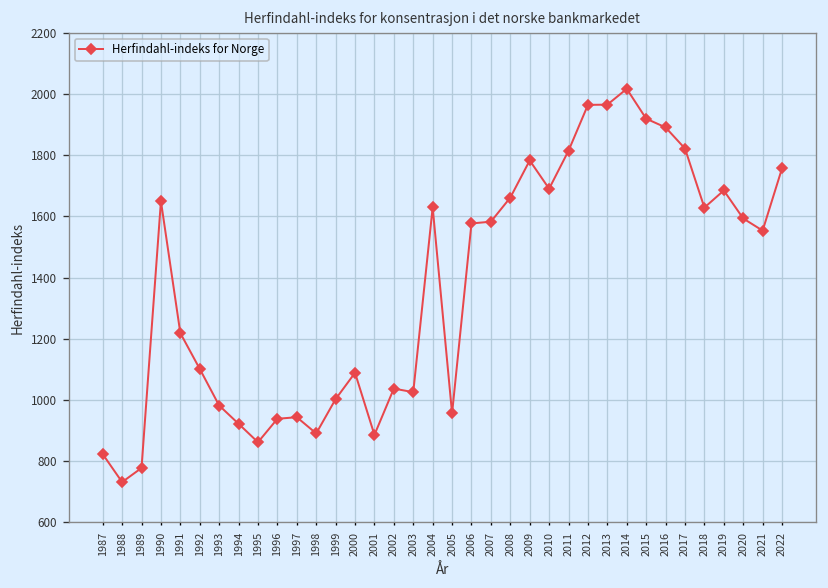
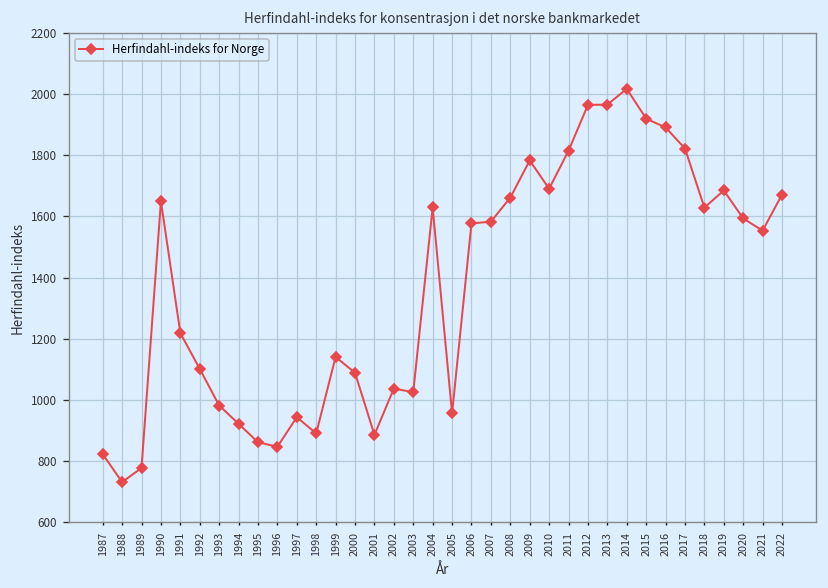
  {
    "1987": 820,
    "1988": 730,
    "1989": 780,
    "1990": 1650,
    "1991": 1220,
    "1992": 1100,
    "1993": 980,
    "1994": 920,
    "1995": 860,
-   "1996": 940,
+   "1996": 850,
    "1997": 940,
    "1998": 890,
-   "1999": 1000,
+   "1999": 1140,
    "2000": 1090,
    "2001": 890,
    "2002": 1040,
    "2003": 1030,
    "2004": 1630,
    "2005": 960,
    "2006": 1580,
    "2007": 1580,
    "2008": 1660,
    "2009": 1780,
    "2010": 1690,
    "2011": 1810,
    "2012": 1960,
    "2013": 1960,
    "2014": 2020,
    "2015": 1920,
    "2016": 1890,
    "2017": 1820,
    "2018": 1630,
    "2019": 1680,
    "2020": 1590,
    "2021": 1550,
-   "2022": 1760
+   "2022": 1670
  }
